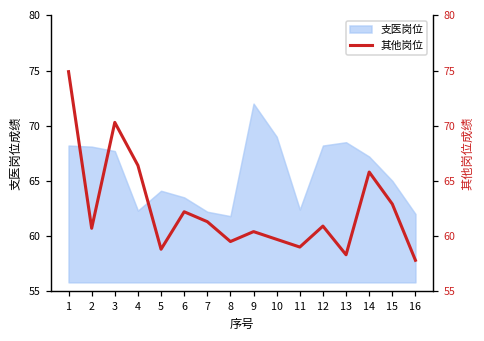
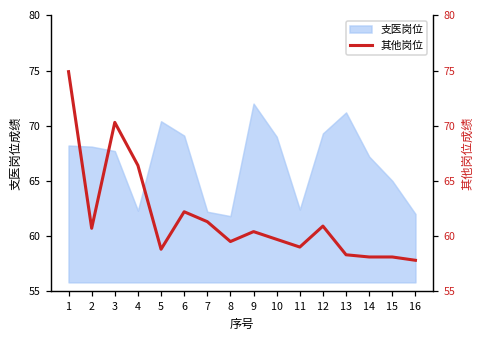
  {
    "支医岗位": {
      "1": 68.2,
      "2": 68.1,
      "3": 67.7,
      "4": 62.3,
-     "5": 64.1,
-     "6": 63.5,
+     "5": 70.4,
+     "6": 69.1,
      "7": 62.2,
      "8": 61.8,
      "9": 72.0,
      "10": 69.0,
      "11": 62.4,
-     "12": 68.2,
-     "13": 68.5,
+     "12": 69.3,
+     "13": 71.2,
      "14": 67.2,
      "15": 65.0,
      "16": 62.0
    },
    "其他岗位": {
      "1": 74.9,
      "2": 60.7,
      "3": 70.3,
      "4": 66.4,
      "5": 58.8,
      "6": 62.2,
      "7": 61.3,
      "8": 59.5,
      "9": 60.4,
      "10": 59.7,
      "11": 59.0,
      "12": 60.9,
      "13": 58.3,
-     "14": 65.8,
-     "15": 62.9,
+     "14": 58.1,
+     "15": 58.1,
      "16": 57.8
    }
  }
